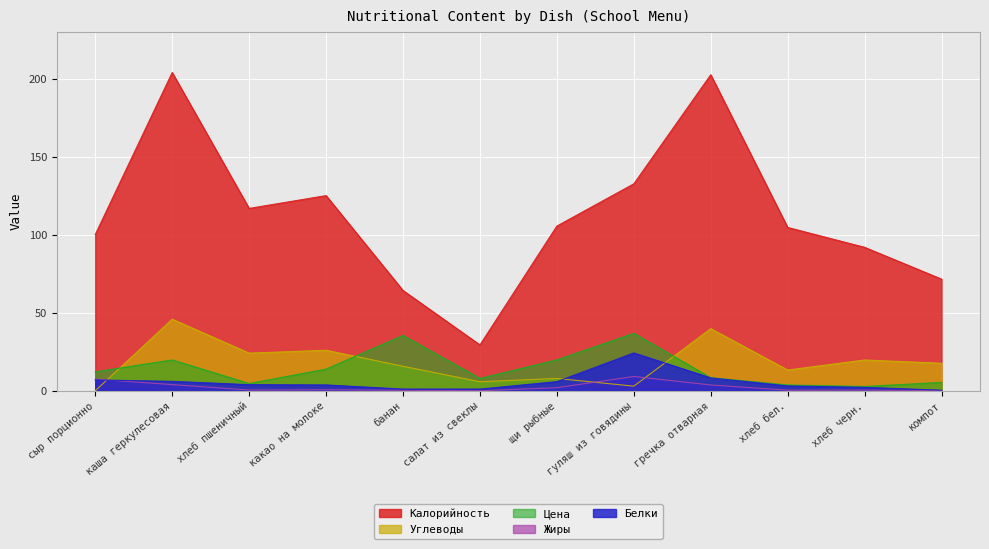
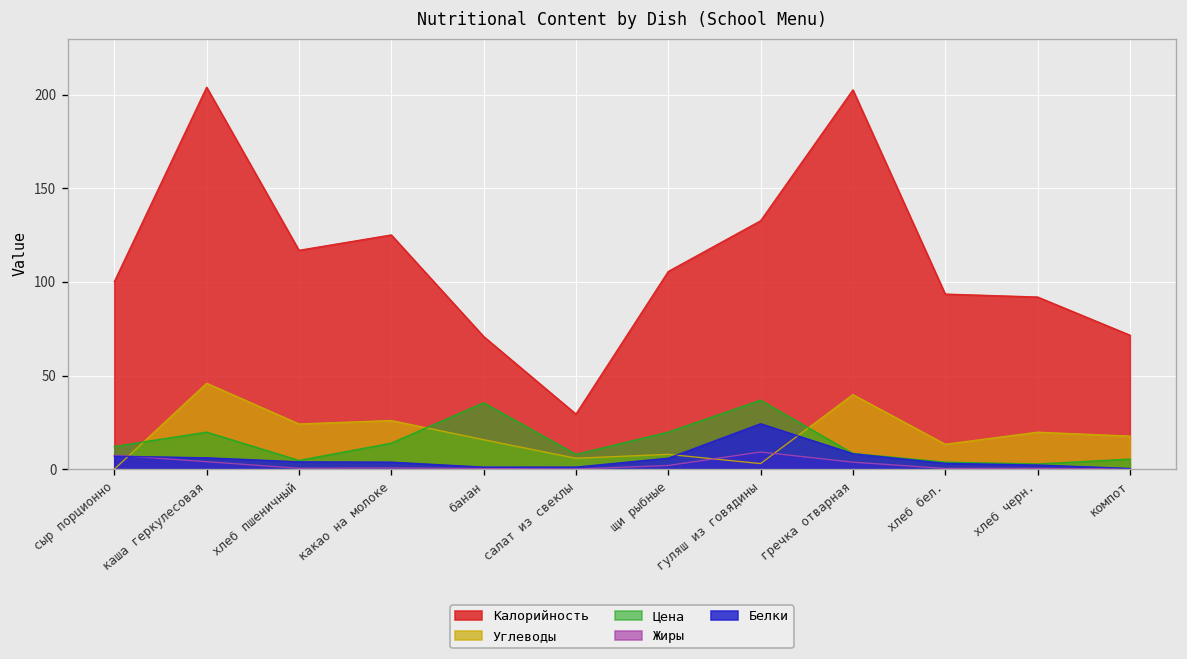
  {
    "Калорийность": {
      "сыр порционно": 100,
      "каша геркулесовая": 204,
      "хлеб пшеничный": 117,
      "какао на молоке": 125,
-     "банан": 64,
+     "банан": 71,
      "салат из свеклы": 29,
      "щи рыбные": 106,
      "гуляш из говядины": 133,
      "гречка отварная": 203,
-     "хлеб бел.": 105,
+     "хлеб бел.": 94,
      "хлеб черн.": 92,
      "компот": 72
    },
    "Углеводы": {
      "сыр порционно": 0,
      "каша геркулесовая": 46,
      "хлеб пшеничный": 24,
      "какао на молоке": 26,
      "банан": 16,
      "салат из свеклы": 6,
      "щи рыбные": 8,
      "гуляш из говядины": 3,
      "гречка отварная": 40,
      "хлеб бел.": 13,
      "хлеб черн.": 20,
      "компот": 18
    },
    "Цена": {
      "сыр порционно": 12,
      "каша геркулесовая": 20,
      "какао на молоке": 14,
      "банан": 36,
      "салат из свеклы": 8,
      "щи рыбные": 20,
      "гуляш из говядины": 37,
      "компот": 5
    },
    "Жиры": {
      "каша геркулесовая": 4,
      "хлеб пшеничный": 1,
      "какао на молоке": 1,
      "щи рыбные": 2,
      "гуляш из говядины": 9,
      "гречка отварная": 4,
      "хлеб бел.": 0,
      "хлеб черн.": 0
    },
    "Белки": {
      "каша геркулесовая": 6,
      "какао на молоке": 4,
      "щи рыбные": 6,
      "гуляш из говядины": 24
    }
  }
